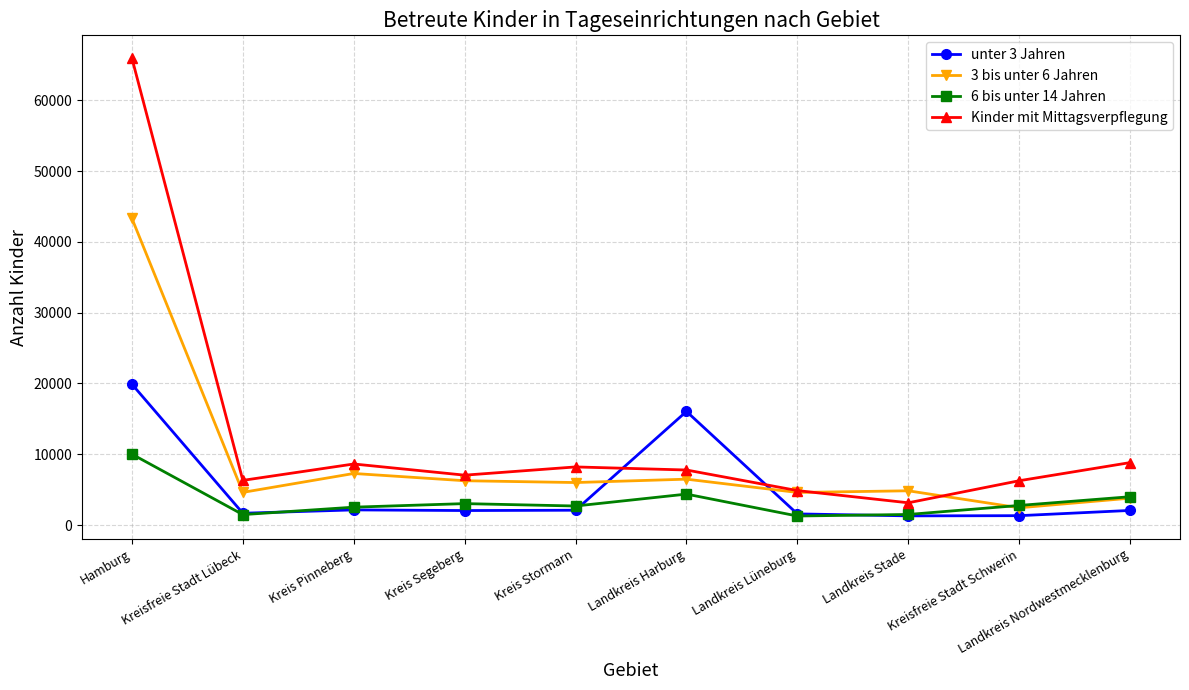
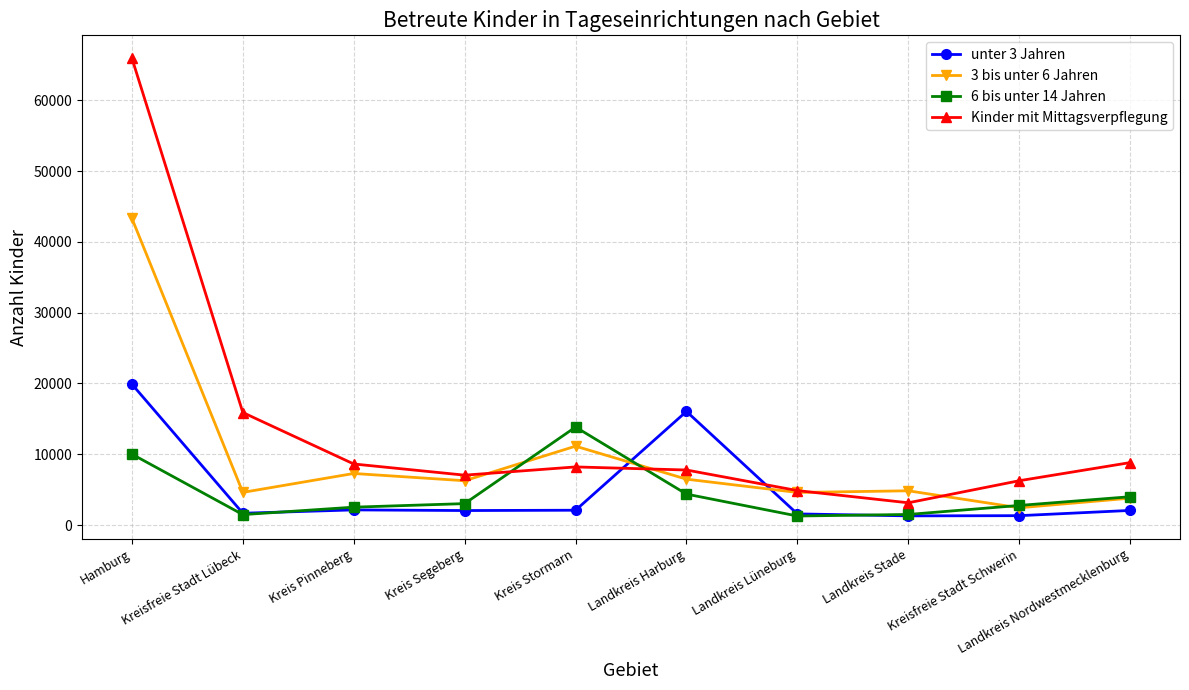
  {
    "unter 3 Jahren": {
      "Hamburg": 20000,
      "Kreis Pinneberg": 2000,
      "Kreis Segeberg": 2000,
      "Kreis Stormarn": 2000,
      "Landkreis Harburg": 16000,
      "Kreisfreie Stadt Schwerin": 1000,
      "Landkreis Nordwestmecklenburg": 2000
    },
    "3 bis unter 6 Jahren": {
      "Hamburg": 43000,
      "Kreisfreie Stadt Lübeck": 5000,
      "Kreis Pinneberg": 7000,
      "Kreis Segeberg": 6000,
-     "Kreis Stormarn": 6000,
+     "Kreis Stormarn": 11000,
      "Landkreis Harburg": 6000,
      "Landkreis Stade": 5000
    },
    "6 bis unter 14 Jahren": {
      "Hamburg": 10000,
      "Kreis Pinneberg": 3000,
      "Kreis Segeberg": 3000,
-     "Kreis Stormarn": 3000,
+     "Kreis Stormarn": 14000,
      "Landkreis Harburg": 4000
    },
    "Kinder mit Mittagsverpflegung": {
      "Hamburg": 66000,
-     "Kreisfreie Stadt Lübeck": 6000,
+     "Kreisfreie Stadt Lübeck": 16000,
      "Kreis Pinneberg": 9000,
      "Kreis Segeberg": 7000,
      "Kreis Stormarn": 8000,
      "Landkreis Harburg": 8000,
      "Landkreis Stade": 3000,
      "Kreisfreie Stadt Schwerin": 6000,
      "Landkreis Nordwestmecklenburg": 9000
    }
  }
